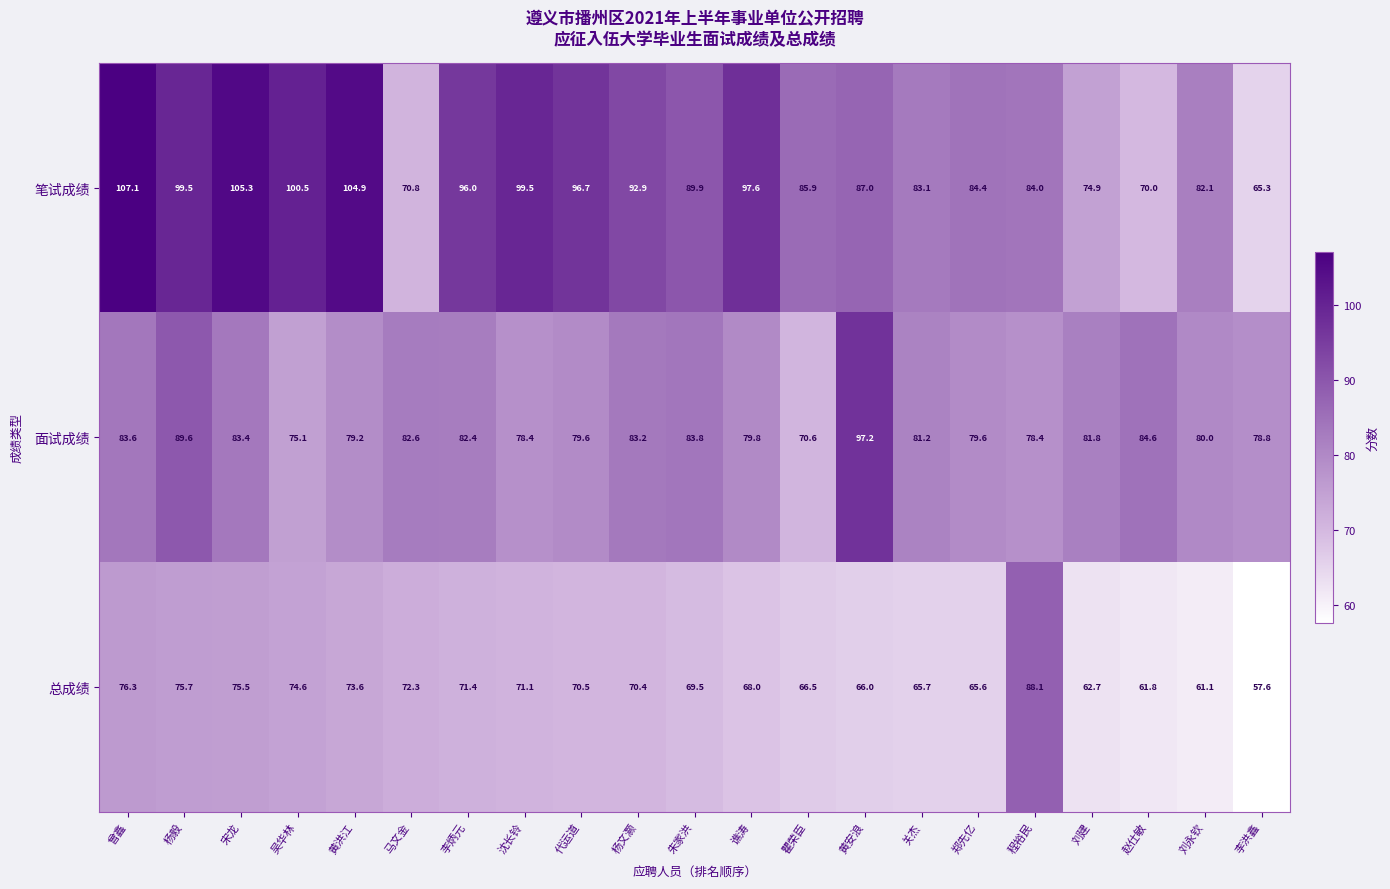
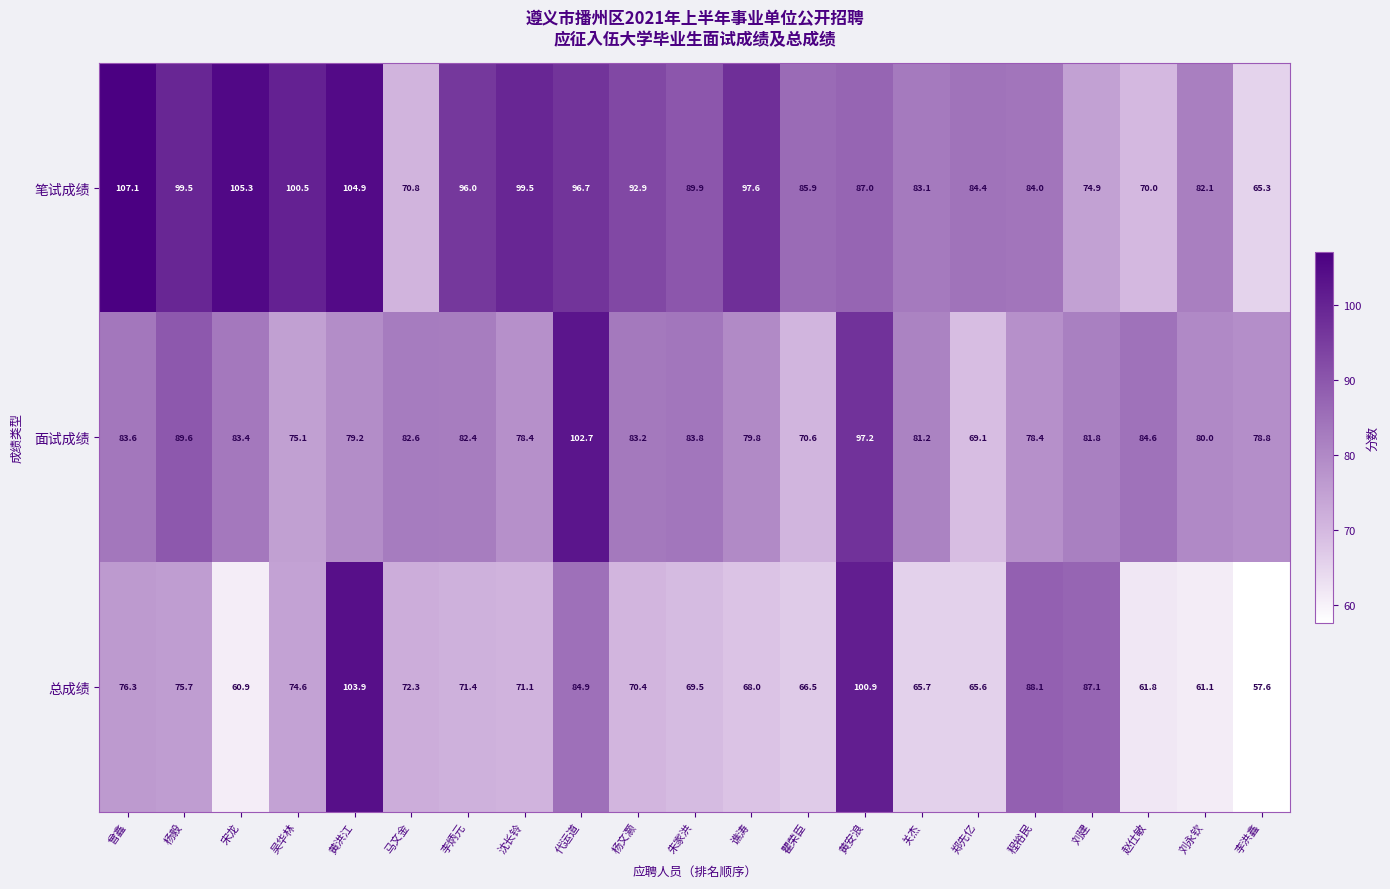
  {
    "笔试成绩": {
      "曾鑫": 107.1,
      "杨毅": 99.5,
      "宋龙": 105.3,
      "吴华林": 100.5,
      "黄洪江": 104.9,
      "马文金": 70.8,
      "李炳元": 96.0,
      "沈长铃": 99.5,
      "代运道": 96.7,
      "杨文灏": 92.9,
      "朱家洪": 89.9,
      "谯涛": 97.6,
      "瞿荣臣": 85.9,
      "黄安浪": 87.0,
      "关杰": 83.1,
      "郑先亿": 84.4,
      "程裕民": 84.0,
      "刘建": 74.9,
      "赵仕敏": 70.0,
      "刘永钦": 82.1,
      "李洪鑫": 65.3
    },
    "面试成绩": {
      "曾鑫": 83.6,
      "杨毅": 89.6,
      "宋龙": 83.4,
      "吴华林": 75.1,
      "黄洪江": 79.2,
      "马文金": 82.6,
      "李炳元": 82.4,
      "沈长铃": 78.4,
-     "代运道": 79.6,
+     "代运道": 102.7,
      "杨文灏": 83.2,
      "朱家洪": 83.8,
      "谯涛": 79.8,
      "瞿荣臣": 70.6,
      "黄安浪": 97.2,
      "关杰": 81.2,
-     "郑先亿": 79.6,
+     "郑先亿": 69.1,
      "程裕民": 78.4,
      "刘建": 81.8,
      "赵仕敏": 84.6,
      "刘永钦": 80.0,
      "李洪鑫": 78.8
    },
    "总成绩": {
      "曾鑫": 76.3,
      "杨毅": 75.7,
-     "宋龙": 75.5,
+     "宋龙": 60.9,
      "吴华林": 74.6,
-     "黄洪江": 73.6,
+     "黄洪江": 103.9,
      "马文金": 72.3,
      "李炳元": 71.4,
      "沈长铃": 71.1,
-     "代运道": 70.5,
+     "代运道": 84.9,
      "杨文灏": 70.4,
      "朱家洪": 69.5,
      "谯涛": 68.0,
      "瞿荣臣": 66.5,
-     "黄安浪": 66.0,
+     "黄安浪": 100.9,
      "关杰": 65.7,
      "郑先亿": 65.6,
      "程裕民": 88.1,
-     "刘建": 62.7,
+     "刘建": 87.1,
      "赵仕敏": 61.8,
      "刘永钦": 61.1,
      "李洪鑫": 57.6
    }
  }
